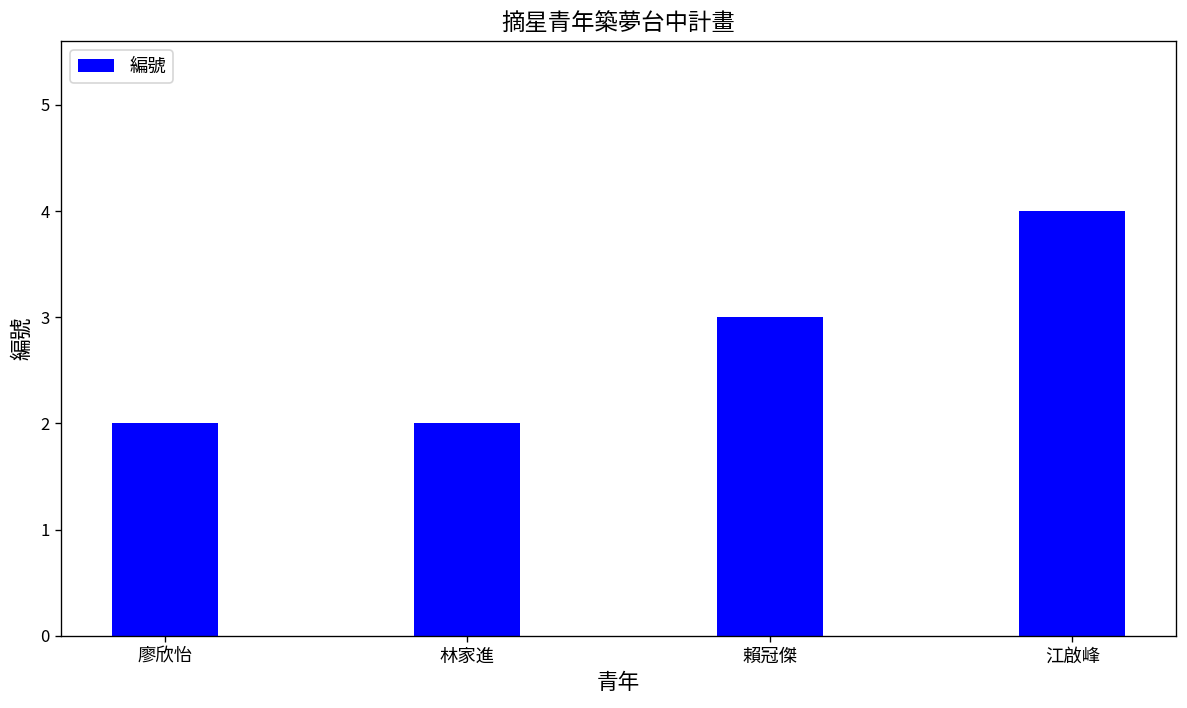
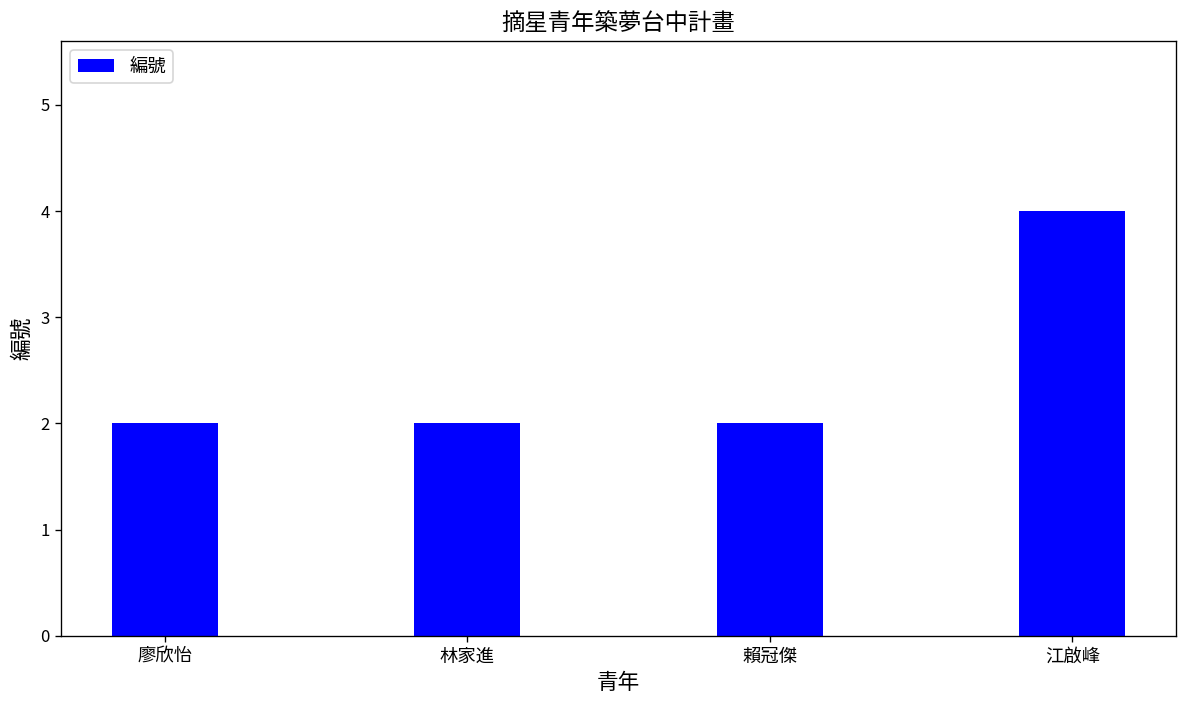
  {
    "廖欣怡": 2,
    "林家進": 2,
-   "賴冠傑": 3,
+   "賴冠傑": 2,
    "江啟峰": 4
  }
